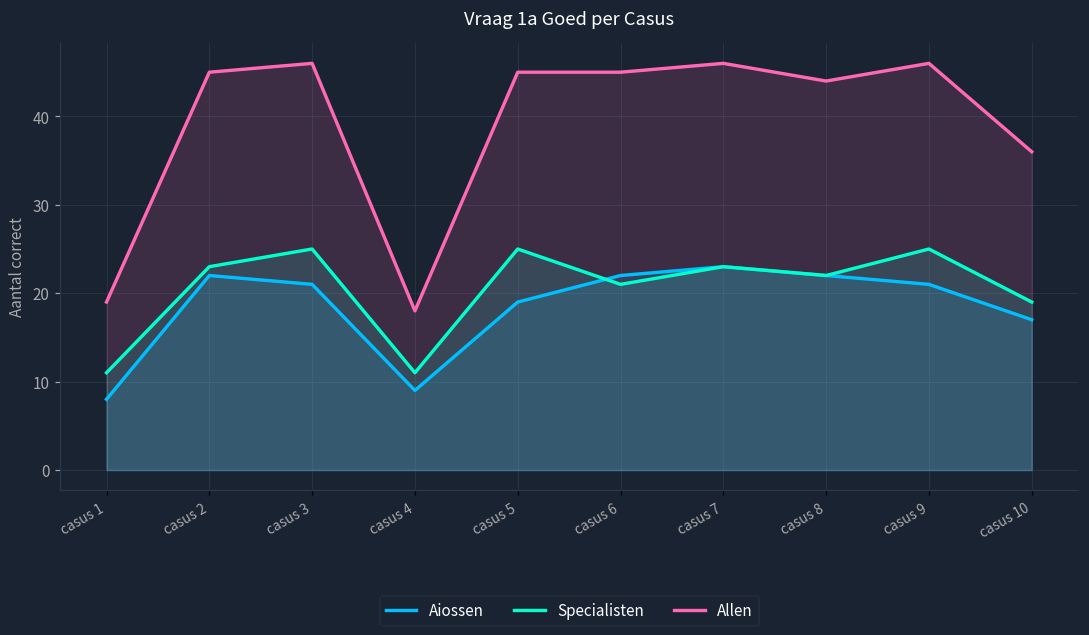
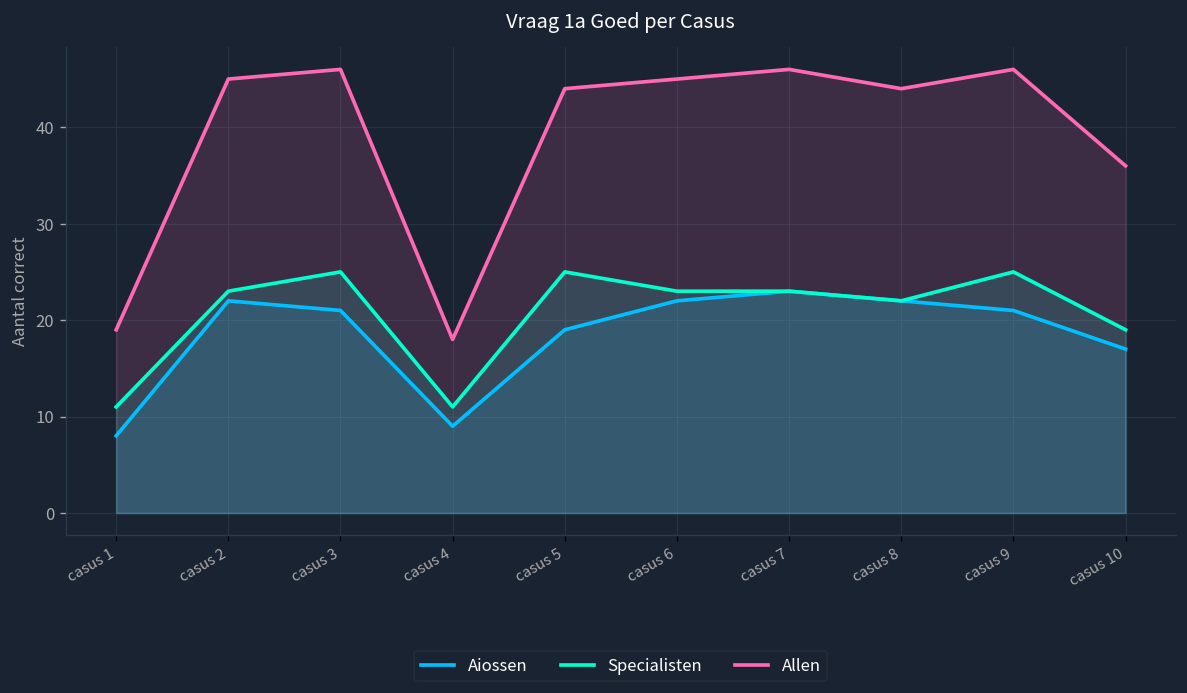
  {
    "Aiossen": {
      "casus 1": 8,
      "casus 2": 22,
      "casus 3": 21,
      "casus 4": 9,
      "casus 5": 19,
      "casus 6": 22,
      "casus 9": 21,
      "casus 10": 17
    },
    "Specialisten": {
      "casus 1": 11,
      "casus 2": 23,
      "casus 3": 25,
      "casus 4": 11,
      "casus 5": 25,
-     "casus 6": 21,
+     "casus 6": 23,
      "casus 9": 25,
      "casus 10": 19
    },
    "Allen": {
      "casus 1": 19,
      "casus 2": 45,
      "casus 3": 46,
      "casus 4": 18,
-     "casus 5": 45,
+     "casus 5": 44,
      "casus 6": 45,
      "casus 7": 46,
      "casus 8": 44,
      "casus 9": 46,
      "casus 10": 36
    }
  }
